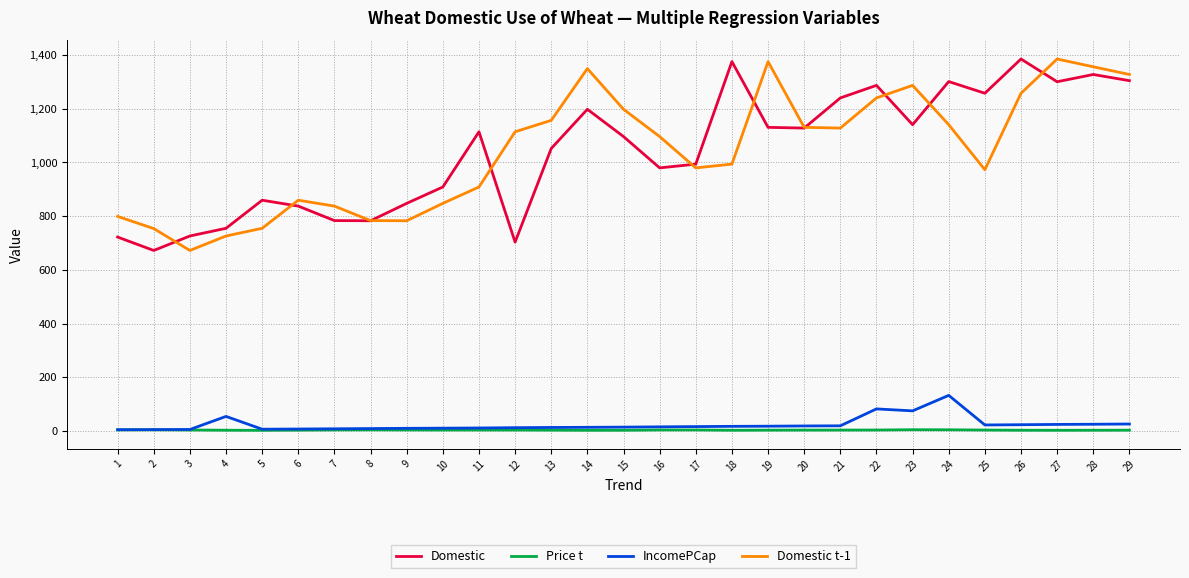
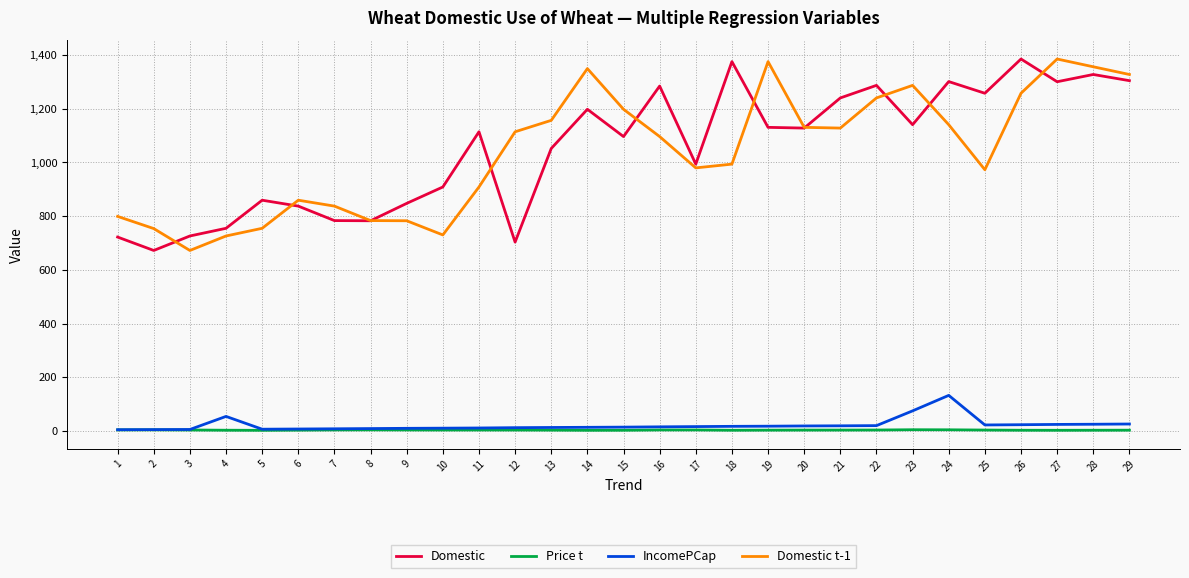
  {
    "Domestic": {
      "1": "720",
      "2": "670",
      "3": "730",
      "4": "750",
      "5": "860",
      "6": "840",
      "7": "780",
      "9": "850",
      "10": "910",
      "11": "1,110",
      "12": "700",
      "13": "1,050",
      "14": "1,200",
      "15": "1,100",
-     "16": "980",
+     "16": "1,280",
      "17": "990",
      "18": "1,370",
      "19": "1,130",
      "21": "1,240",
      "22": "1,290",
      "23": "1,140",
      "24": "1,300",
      "25": "1,260",
      "26": "1,380",
      "27": "1,300",
      "28": "1,330",
      "29": "1,300"
    },
    "Price t": {
      "4": "0",
      "13": "0",
      "14": "0",
      "15": "0",
      "16": "0",
      "17": "0",
      "18": "0",
      "19": "0",
      "20": "0",
      "21": "0",
      "22": "0",
      "23": "0",
      "24": "0",
      "25": "0",
      "26": "0",
      "27": "0",
      "28": "0",
      "29": "0"
    },
    "IncomePCap": {
      "4": "50",
      "13": "10",
      "14": "10",
      "15": "10",
      "16": "20",
      "17": "20",
      "18": "20",
      "19": "20",
      "20": "20",
      "21": "20",
-     "22": "80",
+     "22": "20",
      "23": "70",
      "24": "130",
      "25": "20",
      "26": "20",
      "27": "20",
      "28": "20",
      "29": "30"
    },
    "Domestic t-1": {
      "1": "800",
      "2": "750",
      "3": "670",
      "4": "730",
      "5": "750",
      "6": "860",
      "7": "840",
      "9": "780",
-     "10": "850",
+     "10": "730",
      "11": "910",
      "12": "1,110",
      "13": "1,160",
      "14": "1,350",
      "15": "1,200",
      "16": "1,100",
      "17": "980",
      "18": "990",
      "19": "1,370",
      "21": "1,130",
      "22": "1,240",
      "23": "1,290",
      "24": "1,140",
      "25": "970",
      "26": "1,260",
      "27": "1,380",
      "28": "1,360",
      "29": "1,330"
    }
  }
